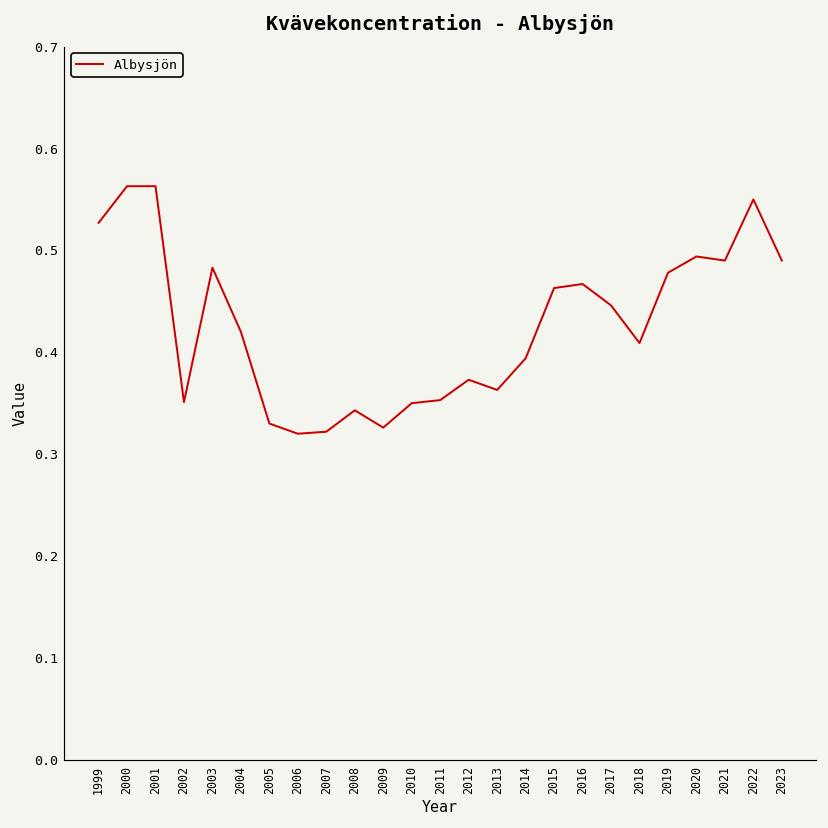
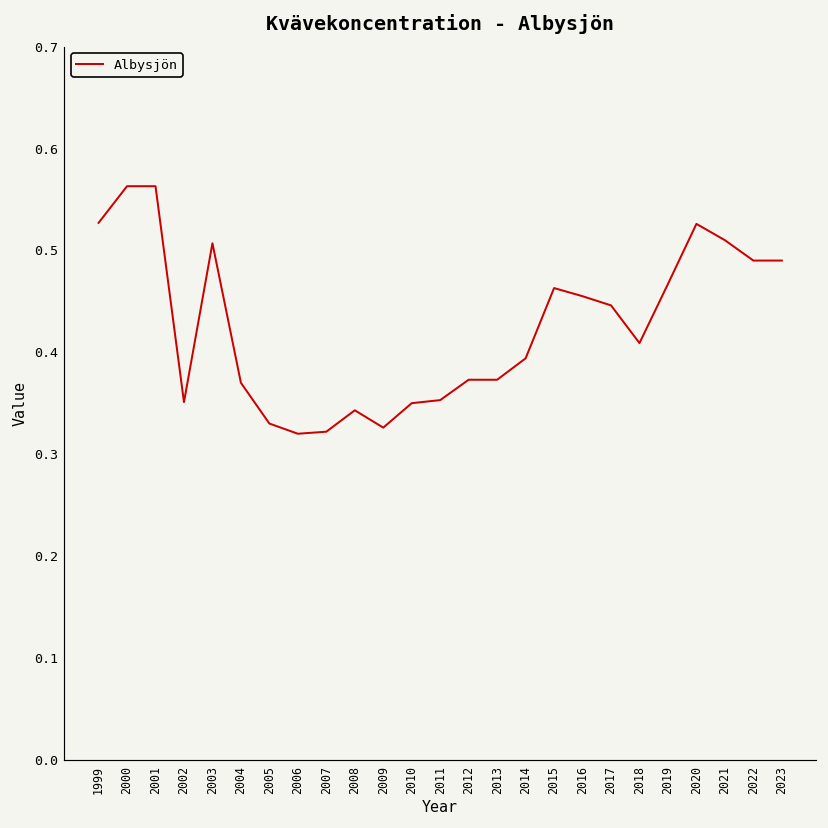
  {
    "1999": 0.53,
    "2000": 0.56,
    "2001": 0.56,
    "2002": 0.35,
-   "2003": 0.48,
-   "2004": 0.42,
+   "2003": 0.51,
+   "2004": 0.37,
    "2005": 0.33,
    "2006": 0.32,
    "2007": 0.32,
    "2008": 0.34,
    "2009": 0.33,
    "2010": 0.35,
    "2011": 0.35,
    "2012": 0.37,
-   "2013": 0.36,
+   "2013": 0.37,
    "2014": 0.39,
    "2015": 0.46,
-   "2016": 0.47,
+   "2016": 0.46,
    "2017": 0.45,
    "2018": 0.41,
-   "2019": 0.48,
-   "2020": 0.49,
-   "2021": 0.49,
-   "2022": 0.55,
+   "2019": 0.47,
+   "2020": 0.53,
+   "2021": 0.51,
+   "2022": 0.49,
    "2023": 0.49
  }
